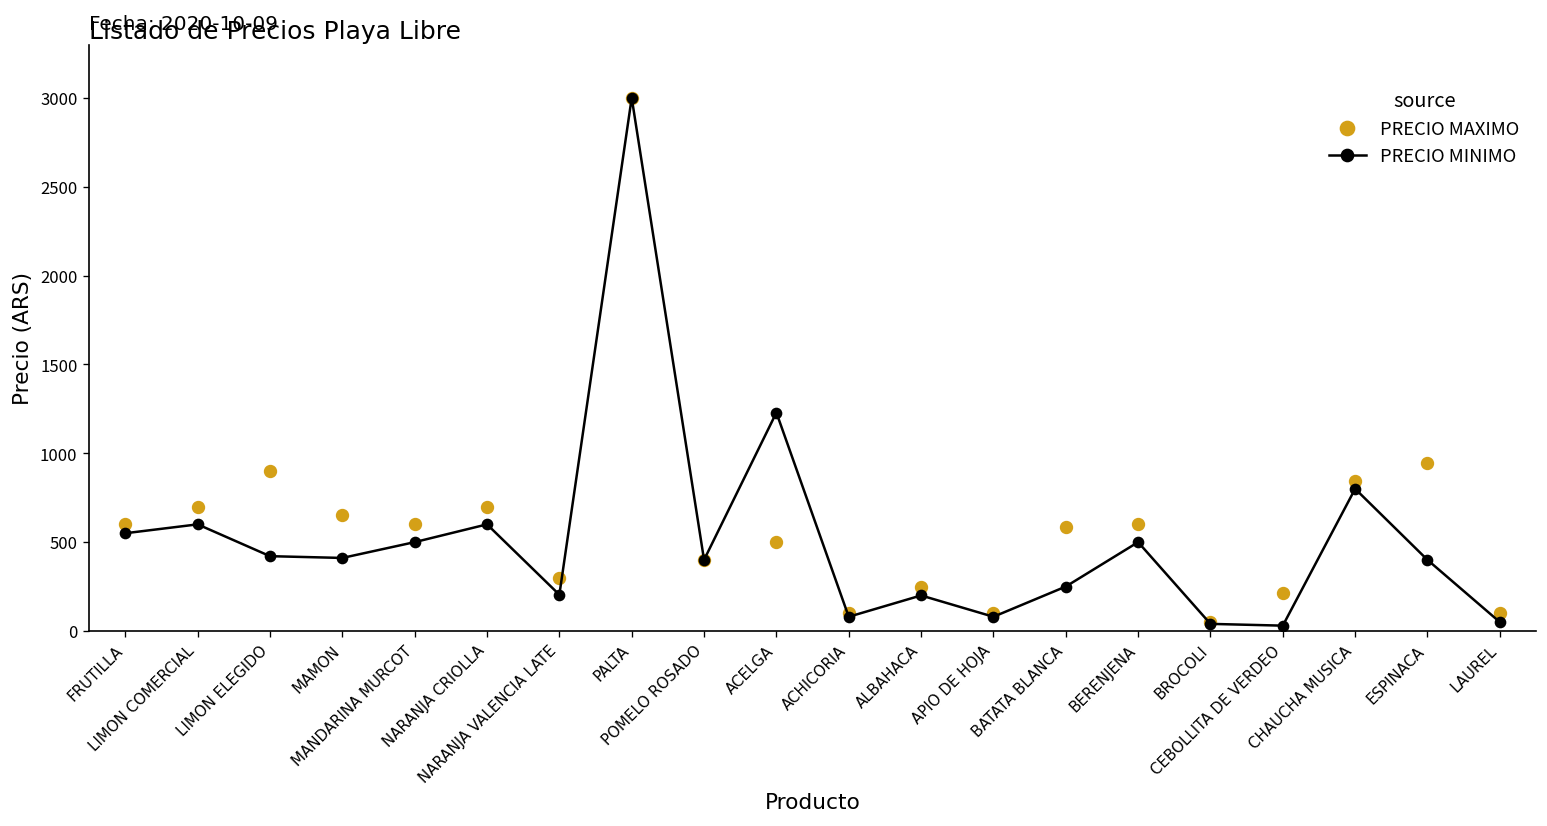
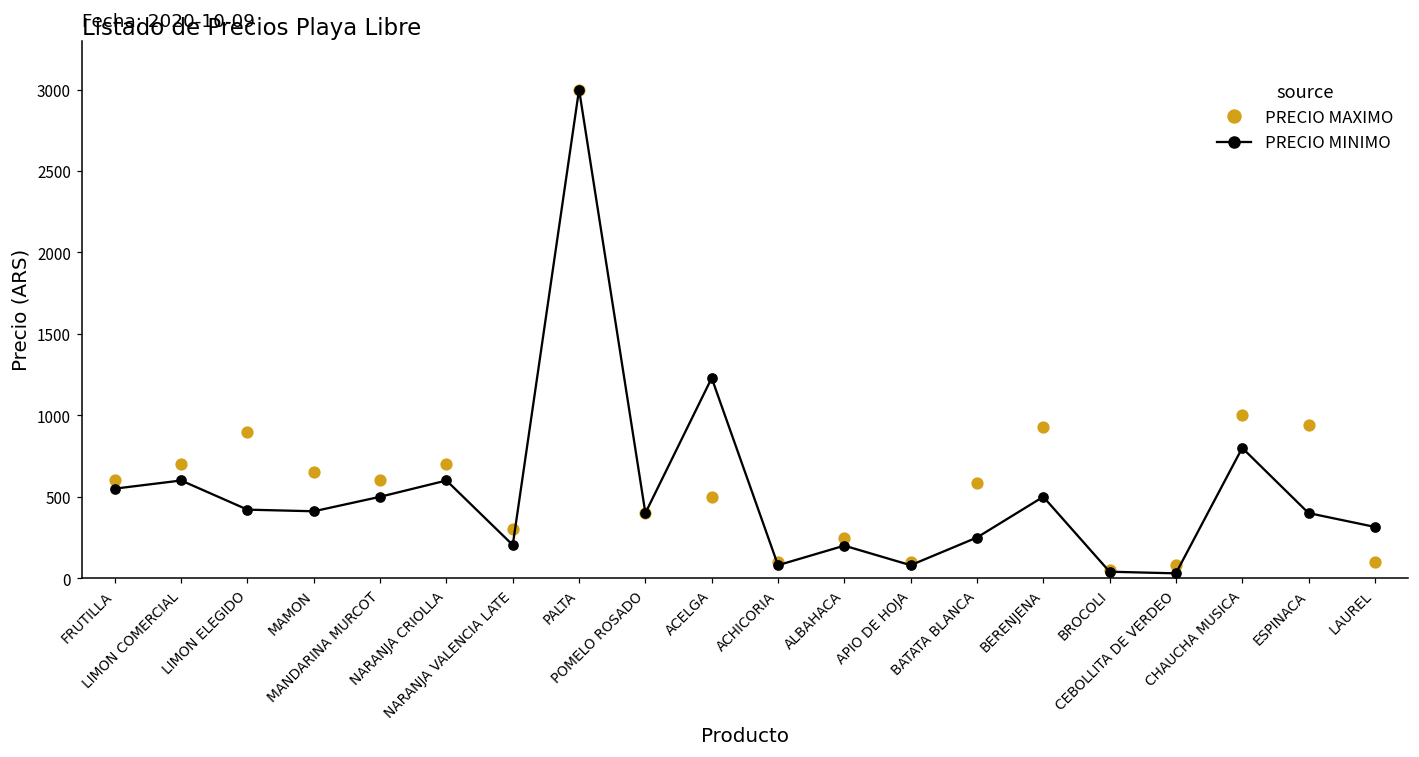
  {
    "PRECIO MAXIMO": {
      "FRUTILLA": 600,
      "LIMON COMERCIAL": 700,
      "LIMON ELEGIDO": 900,
      "MAMON": 650,
      "MANDARINA MURCOT": 600,
      "NARANJA CRIOLLA": 700,
      "NARANJA VALENCIA LATE": 300,
      "ACELGA": 500,
      "ACHICORIA": 100,
      "ALBAHACA": 250,
      "APIO DE HOJA": 100,
      "BATATA BLANCA": 590,
-     "BERENJENA": 600,
-     "CEBOLLITA DE VERDEO": 210,
-     "CHAUCHA MUSICA": 850,
+     "BERENJENA": 930,
+     "CEBOLLITA DE VERDEO": 80,
+     "CHAUCHA MUSICA": 1000,
      "ESPINACA": 940,
      "LAUREL": 100
    },
    "PRECIO MINIMO": {
      "FRUTILLA": 550,
      "LIMON COMERCIAL": 600,
      "LIMON ELEGIDO": 420,
      "MAMON": 410,
      "MANDARINA MURCOT": 500,
      "NARANJA CRIOLLA": 600,
      "NARANJA VALENCIA LATE": 200,
      "ACELGA": 1230,
      "ACHICORIA": 80,
      "ALBAHACA": 200,
      "APIO DE HOJA": 80,
      "BATATA BLANCA": 250,
      "BERENJENA": 500,
      "CEBOLLITA DE VERDEO": 30,
      "CHAUCHA MUSICA": 800,
      "ESPINACA": 400,
-     "LAUREL": 50
+     "LAUREL": 320
    }
  }
